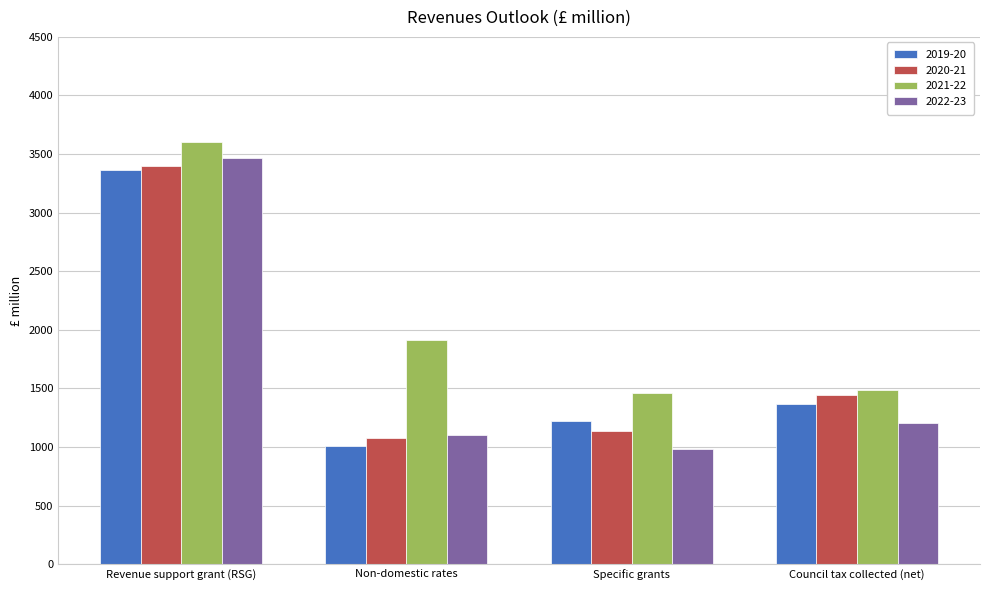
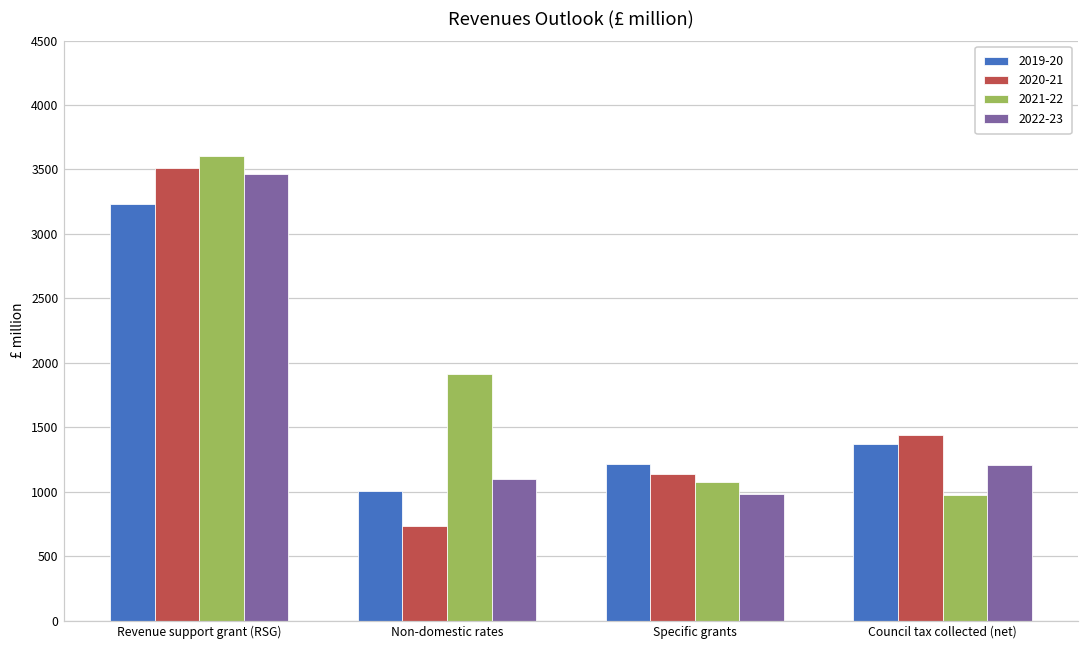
  {
    "2019-20": {
-     "Revenue support grant (RSG)": 3360,
+     "Revenue support grant (RSG)": 3230,
      "Non-domestic rates": 1010,
      "Specific grants": 1220,
      "Council tax collected (net)": 1370
    },
    "2020-21": {
-     "Revenue support grant (RSG)": 3400,
-     "Non-domestic rates": 1080,
+     "Revenue support grant (RSG)": 3510,
+     "Non-domestic rates": 730,
      "Specific grants": 1140,
      "Council tax collected (net)": 1440
    },
    "2021-22": {
      "Revenue support grant (RSG)": 3610,
      "Non-domestic rates": 1910,
-     "Specific grants": 1460,
-     "Council tax collected (net)": 1490
+     "Specific grants": 1080,
+     "Council tax collected (net)": 980
    },
    "2022-23": {
      "Revenue support grant (RSG)": 3460,
      "Non-domestic rates": 1100,
      "Specific grants": 990,
      "Council tax collected (net)": 1210
    }
  }
